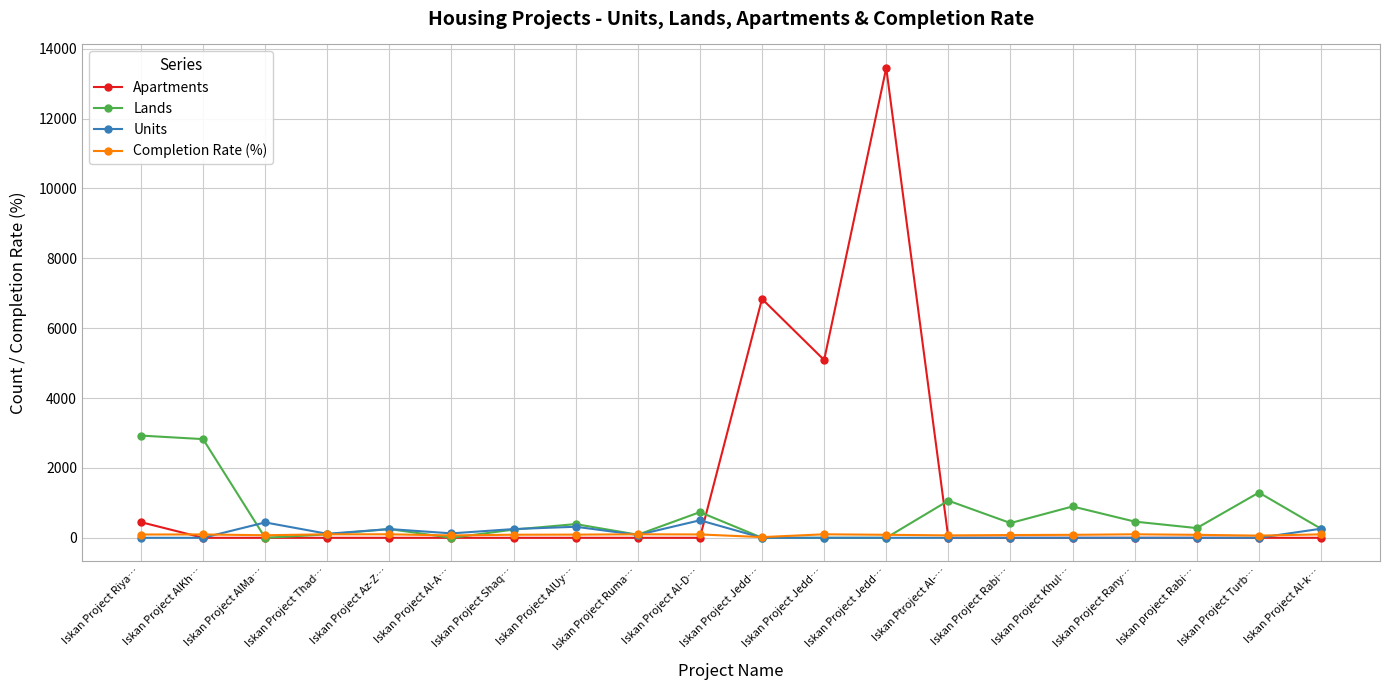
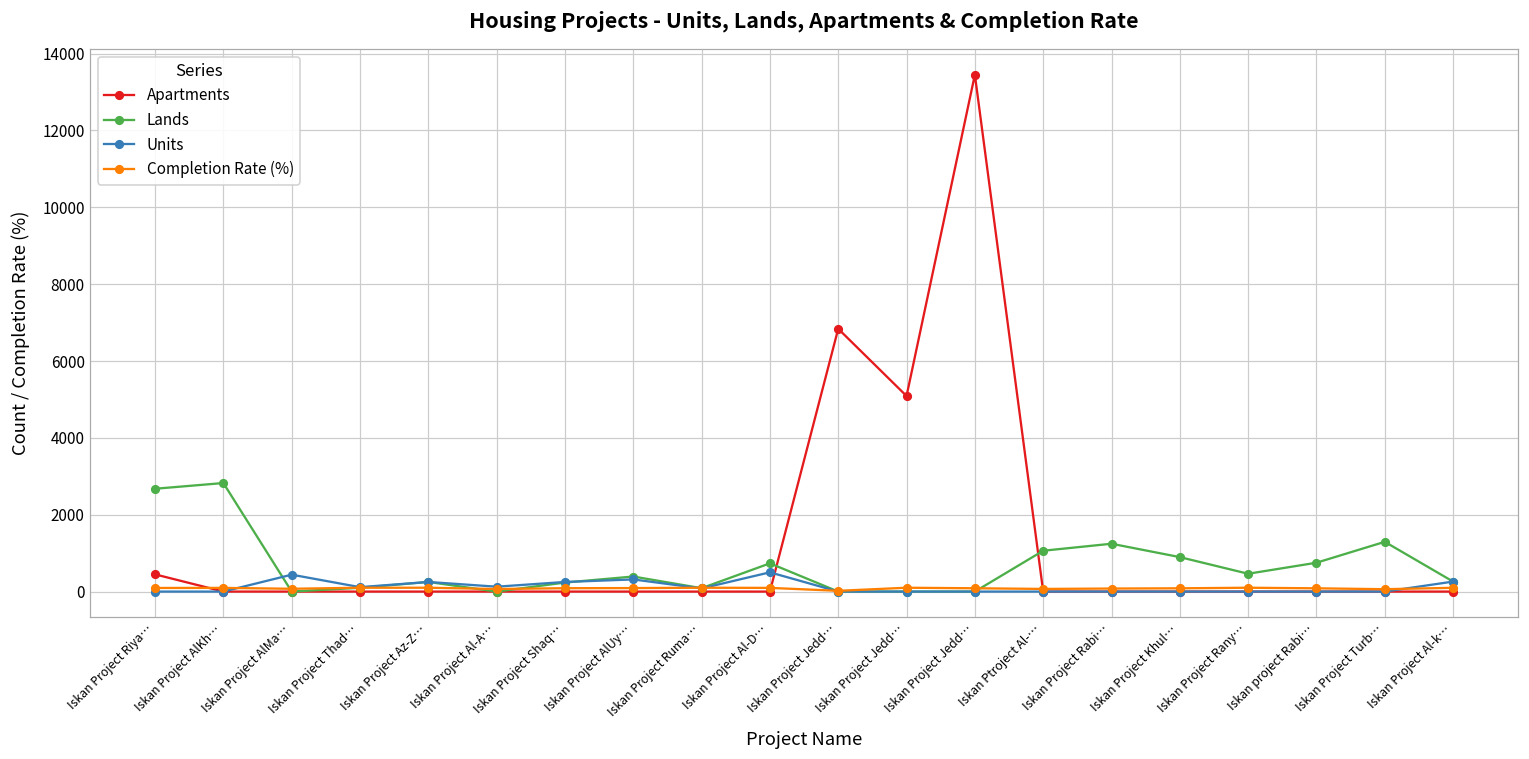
  {
    "Apartments": {
      "Iskan Project Riya…": 400,
      "Iskan Project Thad…": 0,
      "Iskan Project Az-Z…": 0,
      "Iskan Project Shaq…": 0,
      "Iskan Project AlUy…": 0,
      "Iskan Project Ruma…": 0,
      "Iskan Project Al-D…": 0,
      "Iskan Project Al-k…": 0
    },
    "Lands": {
-     "Iskan Project Riya…": 2900,
+     "Iskan Project Riya…": 2700,
      "Iskan Project AlKh…": 2800,
      "Iskan Project AlUy…": 400,
      "Iskan Project Al-D…": 700,
      "Iskan Ptroject Al-…": 1100,
-     "Iskan Project Rabi…": 400,
+     "Iskan Project Rabi…": 1200,
      "Iskan Project Khul…": 900,
      "Iskan Project Rany…": 500,
-     "Iskan project Rabi…": 300,
+     "Iskan project Rabi…": 800,
      "Iskan Project Turb…": 1300
    },
    "Units": {
      "Iskan Project Riya…": 0,
      "Iskan Project AlMa…": 400,
      "Iskan Project AlUy…": 300,
      "Iskan Project Al-D…": 500
    },
    "Completion Rate (%)": {
      "Iskan Project Riya…": 100,
      "Iskan Project AlKh…": 100,
      "Iskan Project AlMa…": 100,
      "Iskan Project Az-Z…": 100,
      "Iskan Project Shaq…": 100,
      "Iskan Project AlUy…": 100,
      "Iskan Project Al-D…": 100,
      "Iskan Project Rabi…": 100,
      "Iskan Project Khul…": 100,
      "Iskan Project Rany…": 100,
      "Iskan project Rabi…": 100,
      "Iskan Project Al-k…": 100
    }
  }
